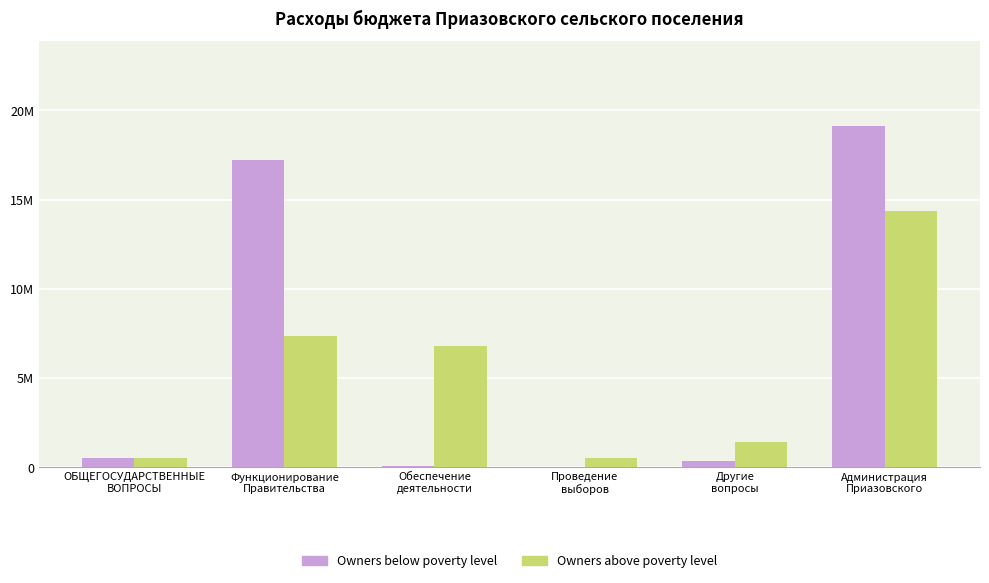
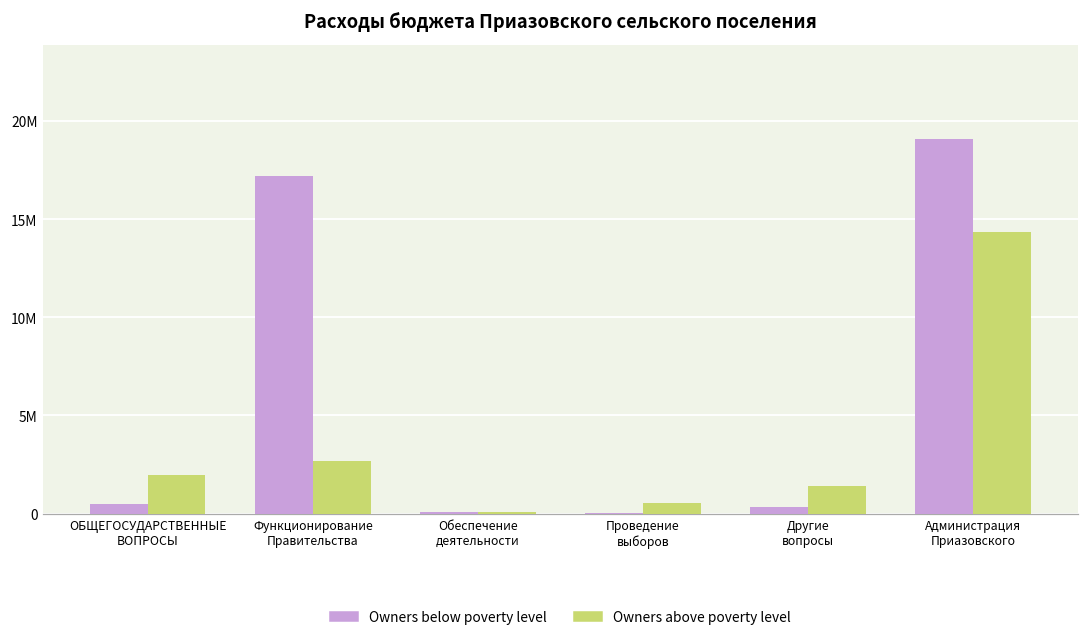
  {
    "Owners below poverty level": {
      "ОБЩЕГОСУДАРСТВЕННЫЕ ВОПРОСЫ": 500000,
      "Функционирование Правительства": 17200000,
      "Другие вопросы": 300000,
      "Администрация Приазовского": 19100000
    },
    "Owners above poverty level": {
-     "ОБЩЕГОСУДАРСТВЕННЫЕ ВОПРОСЫ": 500000,
-     "Функционирование Правительства": 7300000,
-     "Обеспечение деятельности": 6800000,
+     "ОБЩЕГОСУДАРСТВЕННЫЕ ВОПРОСЫ": 2000000,
+     "Функционирование Правительства": 2700000,
+     "Обеспечение деятельности": 100000,
      "Проведение выборов": 500000,
      "Другие вопросы": 1400000,
      "Администрация Приазовского": 14400000
    }
  }
